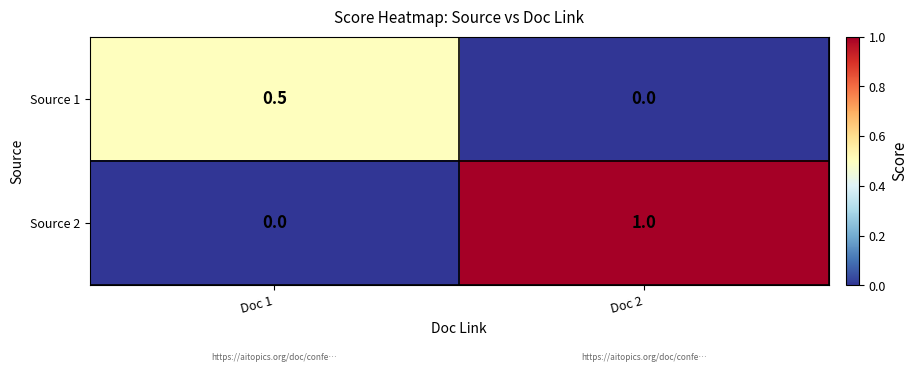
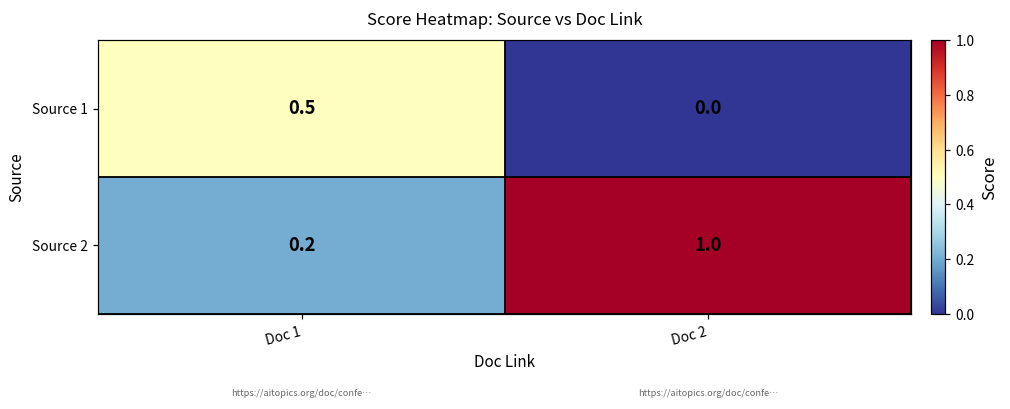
  {
    "Source 1": {
      "Doc 1": 0.5,
      "Doc 2": 0.0
    },
    "Source 2": {
-     "Doc 1": 0.0,
+     "Doc 1": 0.2,
      "Doc 2": 1.0
    }
  }
